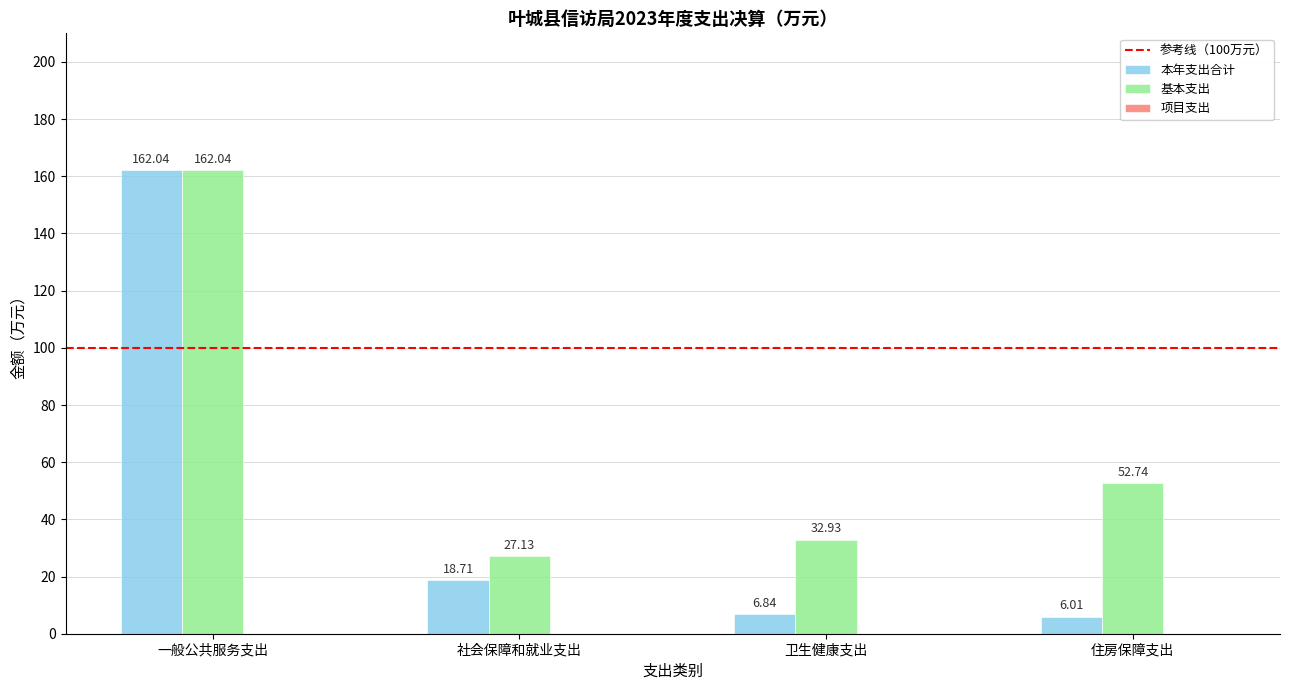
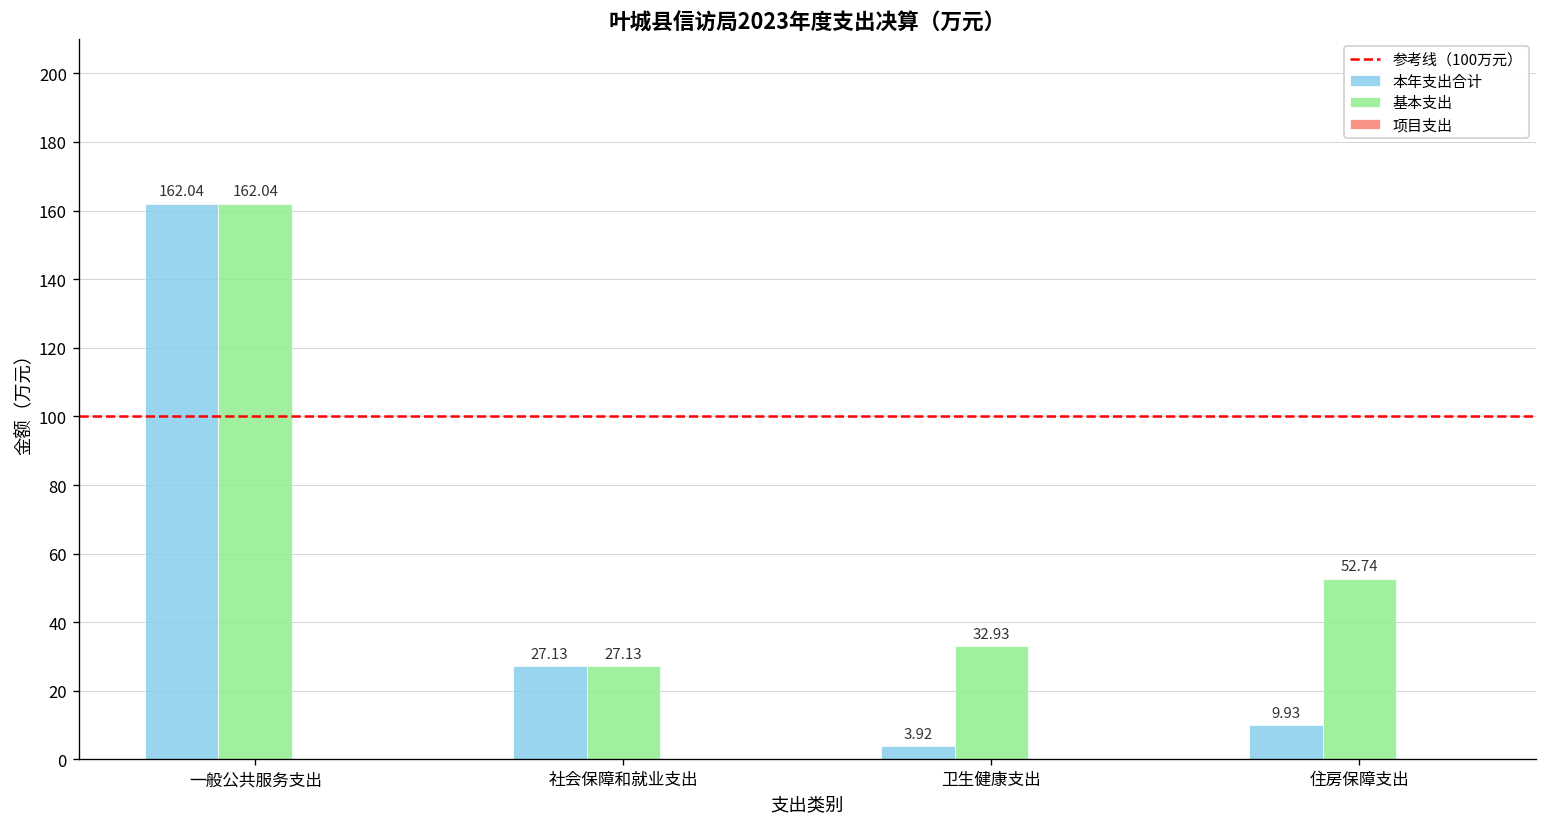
  {
    "本年支出合计": {
      "一般公共服务支出": 162.04,
-     "社会保障和就业支出": 18.71,
-     "卫生健康支出": 6.84,
-     "住房保障支出": 6.01
+     "社会保障和就业支出": 27.13,
+     "卫生健康支出": 3.92,
+     "住房保障支出": 9.93
    },
    "基本支出": {
      "一般公共服务支出": 162.04,
      "社会保障和就业支出": 27.13,
      "卫生健康支出": 32.93,
      "住房保障支出": 52.74
    },
    "项目支出": {
      "一般公共服务支出": 0,
      "社会保障和就业支出": 0,
      "卫生健康支出": 0,
      "住房保障支出": 0
    }
  }
